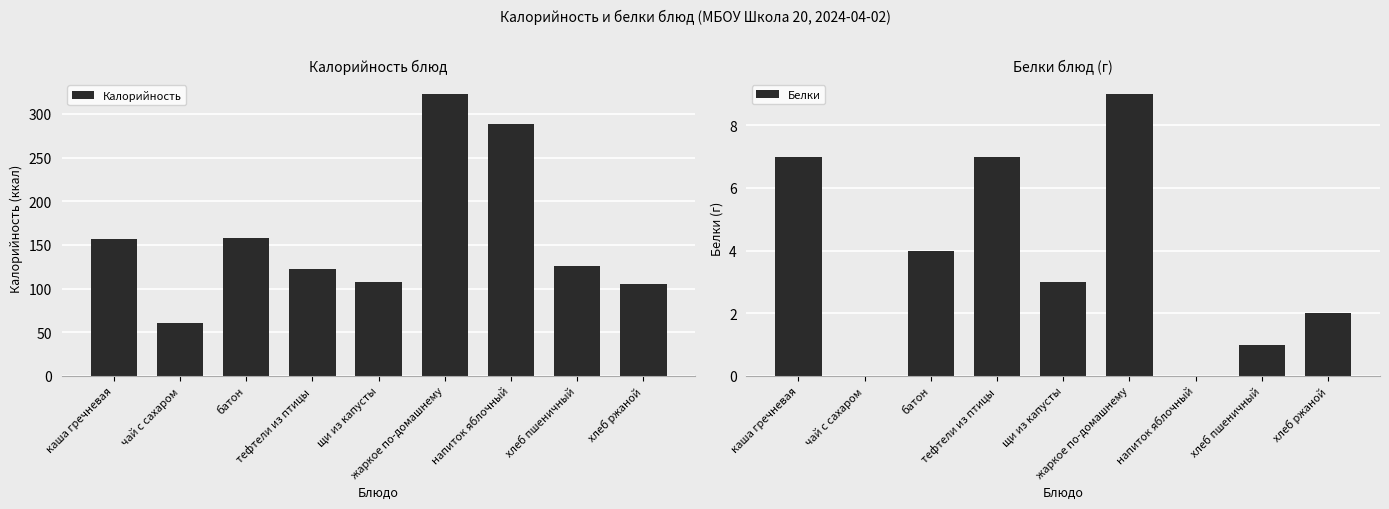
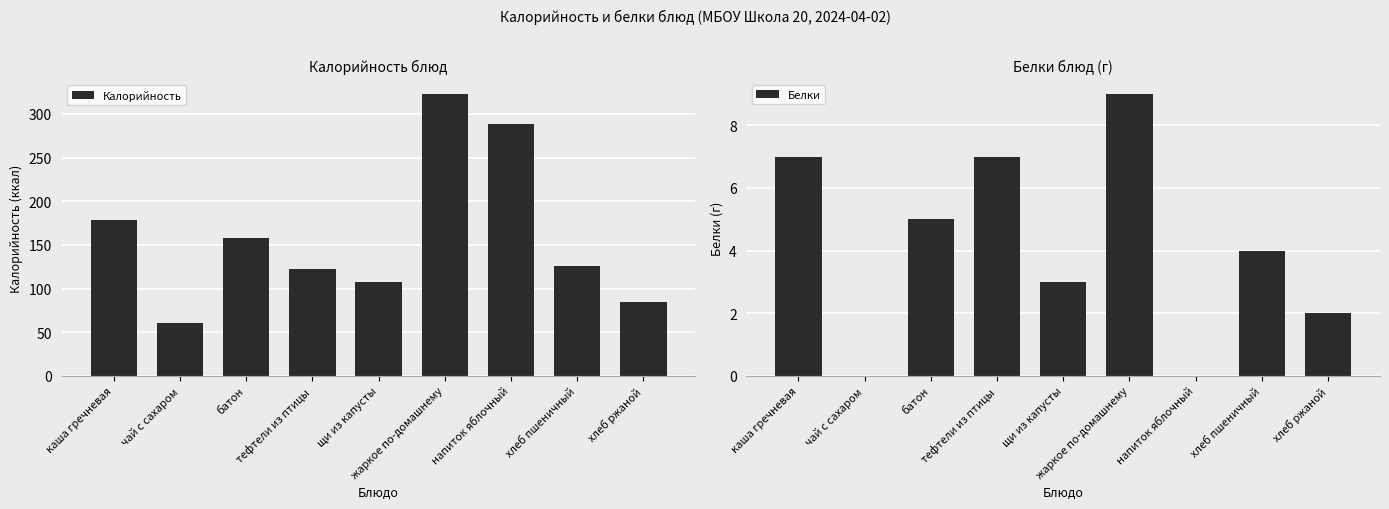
  {
    "Калорийность блюд": {
-     "каша гречневая": 160,
+     "каша гречневая": 180,
      "чай с сахаром": 60,
      "батон": 160,
      "тефтели из птицы": 120,
      "щи из капусты": 110,
      "жаркое по-домашнему": 320,
      "напиток яблочный": 290,
      "хлеб пшеничный": 130,
-     "хлеб ржаной": 110
+     "хлеб ржаной": 90
    },
    "Белки блюд (г)": {
      "каша гречневая": 7,
      "чай с сахаром": 0,
-     "батон": 4,
+     "батон": 5,
      "тефтели из птицы": 7,
      "щи из капусты": 3,
      "жаркое по-домашнему": 9,
      "напиток яблочный": 0,
-     "хлеб пшеничный": 1,
+     "хлеб пшеничный": 4,
      "хлеб ржаной": 2
    }
  }
